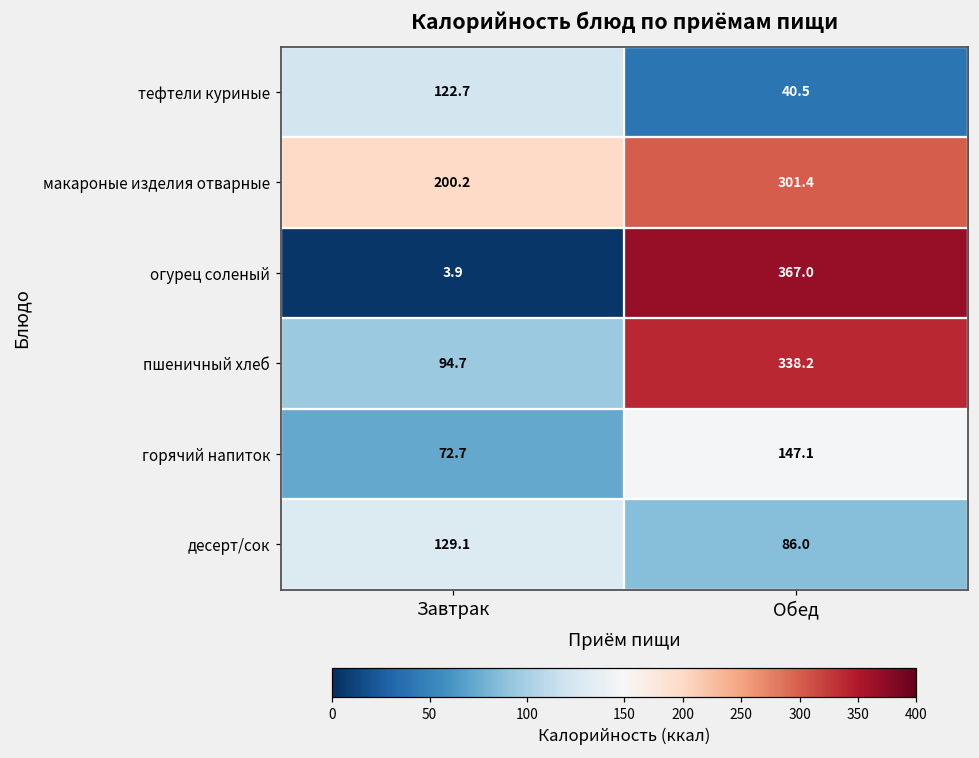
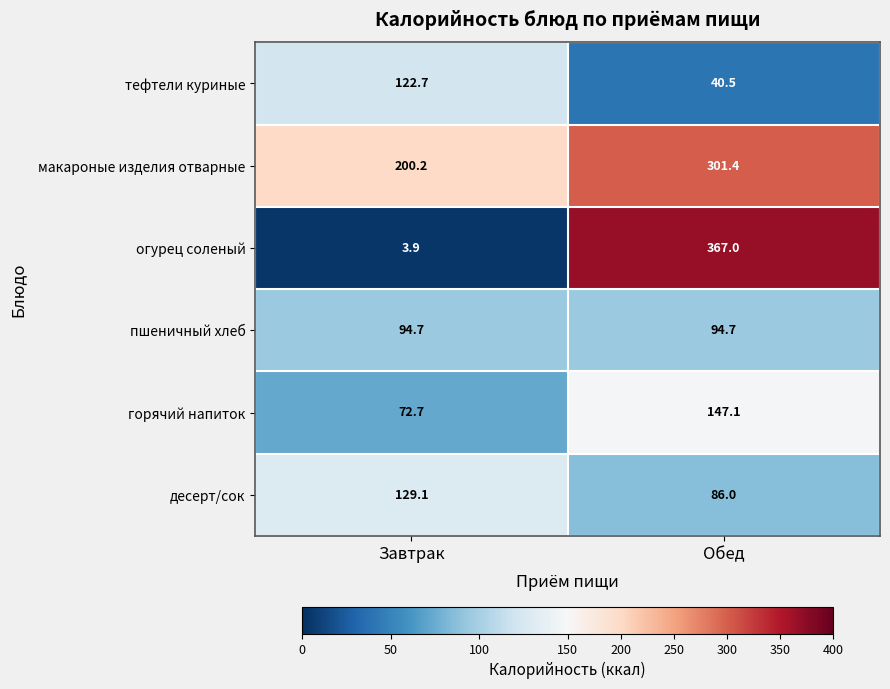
  {
    "тефтели куриные": {
      "Завтрак": 122.7,
      "Обед": 40.5
    },
    "макароные изделия отварные": {
      "Завтрак": 200.2,
      "Обед": 301.4
    },
    "огурец соленый": {
      "Завтрак": 3.9,
      "Обед": 367.0
    },
    "пшеничный хлеб": {
      "Завтрак": 94.7,
-     "Обед": 338.2
+     "Обед": 94.7
    },
    "горячий напиток": {
      "Завтрак": 72.7,
      "Обед": 147.1
    },
    "десерт/сок": {
      "Завтрак": 129.1,
      "Обед": 86.0
    }
  }
